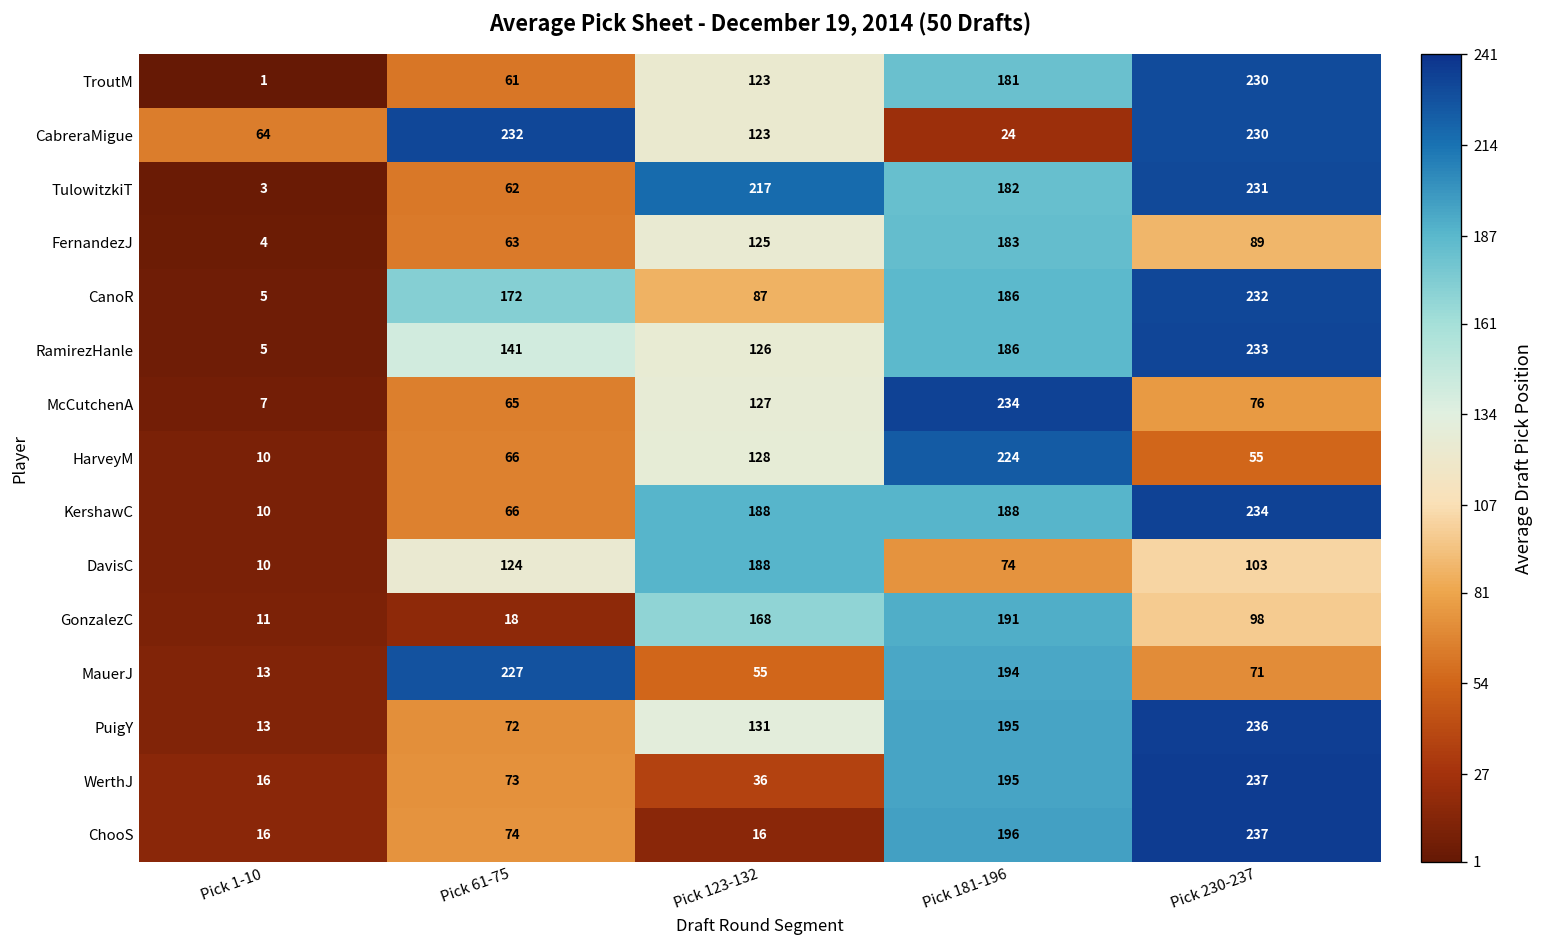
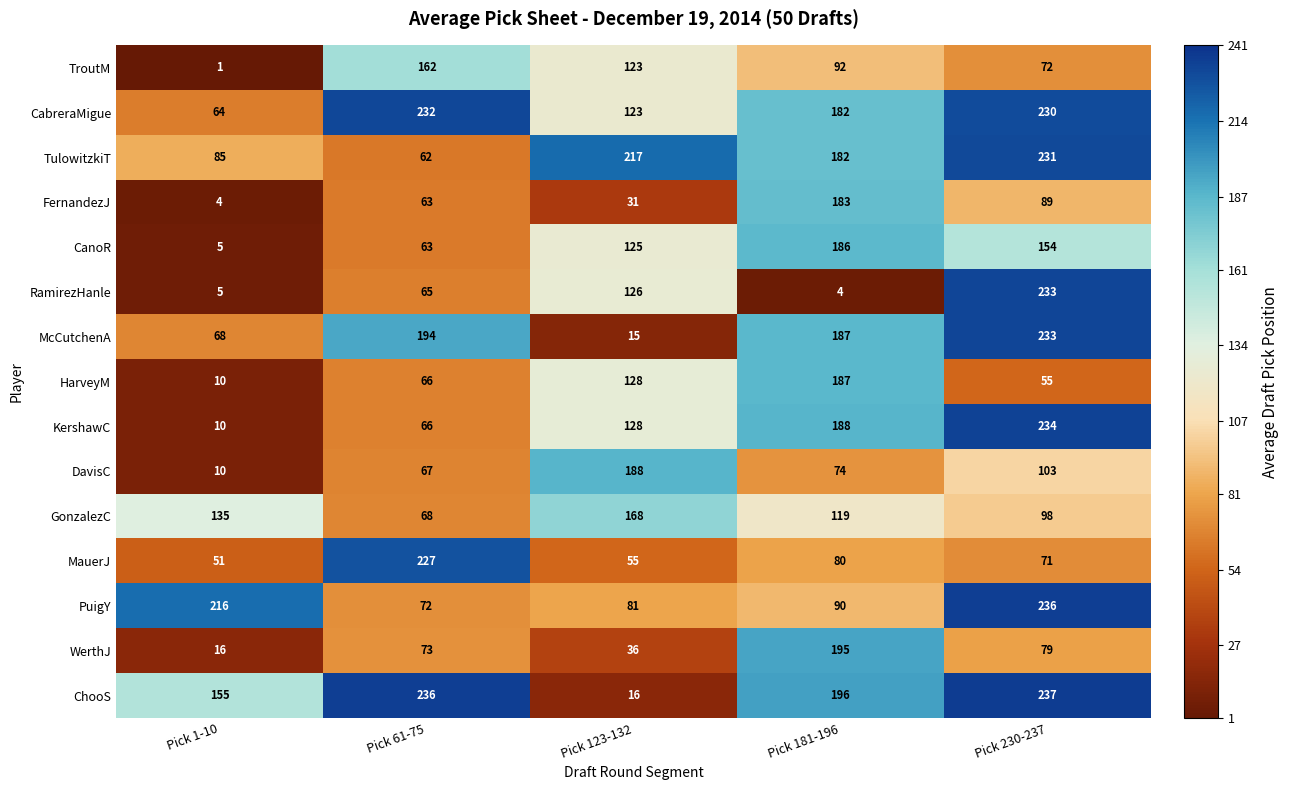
  {
    "TroutM": {
      "Pick 1-10": 1,
-     "Pick 61-75": 61,
+     "Pick 61-75": 162,
      "Pick 123-132": 123,
-     "Pick 181-196": 181,
-     "Pick 230-237": 230
+     "Pick 181-196": 92,
+     "Pick 230-237": 72
    },
    "CabreraMigue": {
      "Pick 1-10": 64,
      "Pick 61-75": 232,
      "Pick 123-132": 123,
-     "Pick 181-196": 24,
+     "Pick 181-196": 182,
      "Pick 230-237": 230
    },
    "TulowitzkiT": {
-     "Pick 1-10": 3,
+     "Pick 1-10": 85,
      "Pick 61-75": 62,
      "Pick 123-132": 217,
      "Pick 181-196": 182,
      "Pick 230-237": 231
    },
    "FernandezJ": {
      "Pick 1-10": 4,
      "Pick 61-75": 63,
-     "Pick 123-132": 125,
+     "Pick 123-132": 31,
      "Pick 181-196": 183,
      "Pick 230-237": 89
    },
    "CanoR": {
      "Pick 1-10": 5,
-     "Pick 61-75": 172,
-     "Pick 123-132": 87,
+     "Pick 61-75": 63,
+     "Pick 123-132": 125,
      "Pick 181-196": 186,
-     "Pick 230-237": 232
+     "Pick 230-237": 154
    },
    "RamirezHanle": {
      "Pick 1-10": 5,
-     "Pick 61-75": 141,
+     "Pick 61-75": 65,
      "Pick 123-132": 126,
-     "Pick 181-196": 186,
+     "Pick 181-196": 4,
      "Pick 230-237": 233
    },
    "McCutchenA": {
-     "Pick 1-10": 7,
-     "Pick 61-75": 65,
-     "Pick 123-132": 127,
-     "Pick 181-196": 234,
-     "Pick 230-237": 76
+     "Pick 1-10": 68,
+     "Pick 61-75": 194,
+     "Pick 123-132": 15,
+     "Pick 181-196": 187,
+     "Pick 230-237": 233
    },
    "HarveyM": {
      "Pick 1-10": 10,
      "Pick 61-75": 66,
      "Pick 123-132": 128,
-     "Pick 181-196": 224,
+     "Pick 181-196": 187,
      "Pick 230-237": 55
    },
    "KershawC": {
      "Pick 1-10": 10,
      "Pick 61-75": 66,
-     "Pick 123-132": 188,
+     "Pick 123-132": 128,
      "Pick 181-196": 188,
      "Pick 230-237": 234
    },
    "DavisC": {
      "Pick 1-10": 10,
-     "Pick 61-75": 124,
+     "Pick 61-75": 67,
      "Pick 123-132": 188,
      "Pick 181-196": 74,
      "Pick 230-237": 103
    },
    "GonzalezC": {
-     "Pick 1-10": 11,
-     "Pick 61-75": 18,
+     "Pick 1-10": 135,
+     "Pick 61-75": 68,
      "Pick 123-132": 168,
-     "Pick 181-196": 191,
+     "Pick 181-196": 119,
      "Pick 230-237": 98
    },
    "MauerJ": {
-     "Pick 1-10": 13,
+     "Pick 1-10": 51,
      "Pick 61-75": 227,
      "Pick 123-132": 55,
-     "Pick 181-196": 194,
+     "Pick 181-196": 80,
      "Pick 230-237": 71
    },
    "PuigY": {
-     "Pick 1-10": 13,
+     "Pick 1-10": 216,
      "Pick 61-75": 72,
-     "Pick 123-132": 131,
-     "Pick 181-196": 195,
+     "Pick 123-132": 81,
+     "Pick 181-196": 90,
      "Pick 230-237": 236
    },
    "WerthJ": {
      "Pick 1-10": 16,
      "Pick 61-75": 73,
      "Pick 123-132": 36,
      "Pick 181-196": 195,
-     "Pick 230-237": 237
+     "Pick 230-237": 79
    },
    "ChooS": {
-     "Pick 1-10": 16,
-     "Pick 61-75": 74,
+     "Pick 1-10": 155,
+     "Pick 61-75": 236,
      "Pick 123-132": 16,
      "Pick 181-196": 196,
      "Pick 230-237": 237
    }
  }
